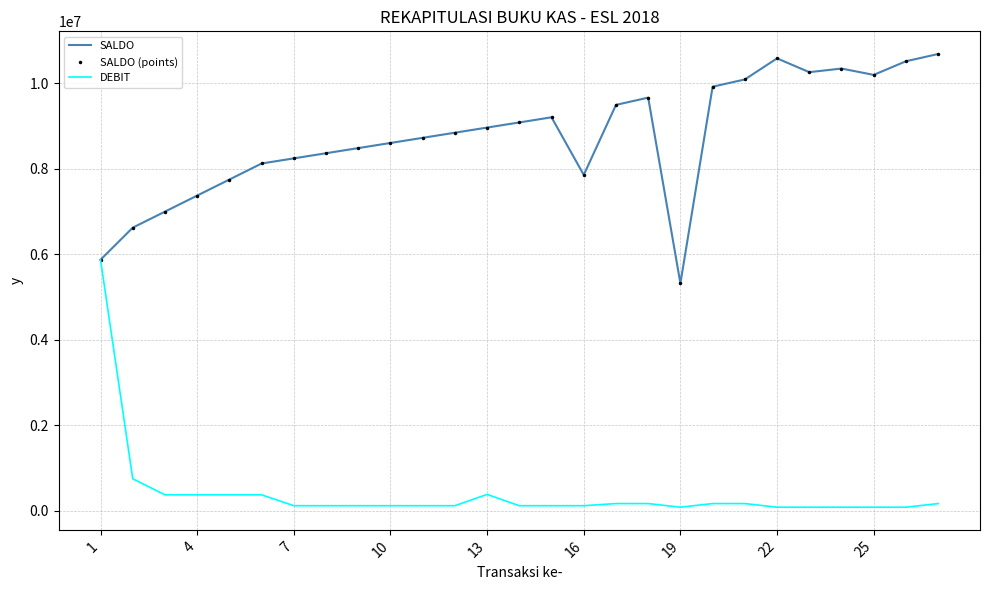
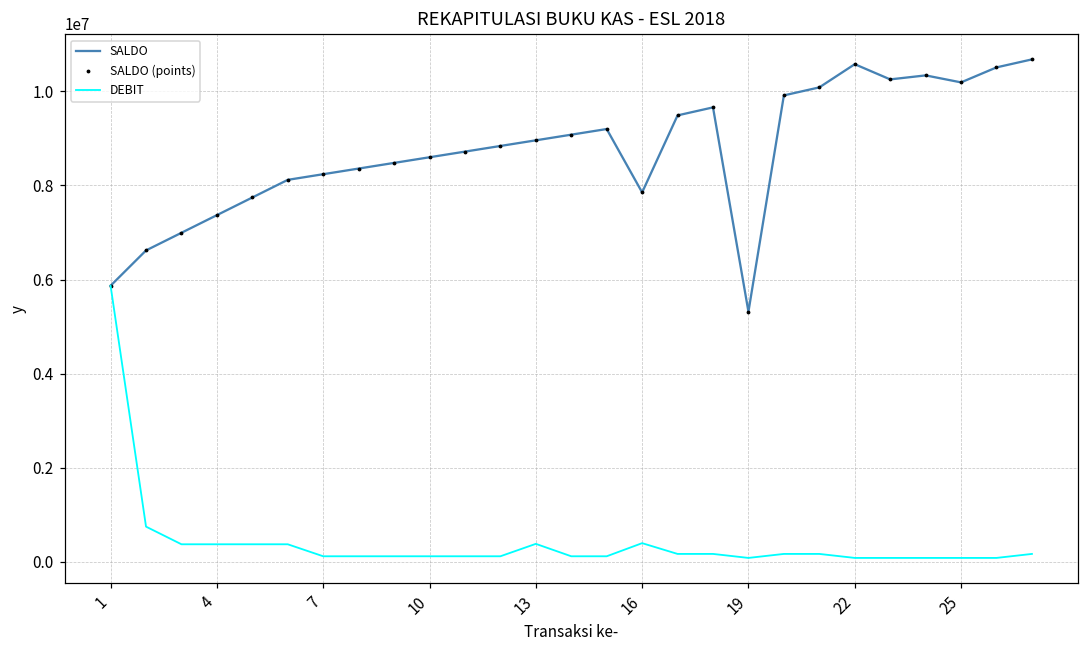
  {
    "SALDO (points)": {
      "4": 7400000,
      "7": 8200000,
      "10": 8600000,
      "13": 9000000,
      "16": 7900000,
      "19": 5300000,
      "22": 10600000,
      "25": 10200000
    },
    "DEBIT": {
      "4": 400000,
      "7": 100000,
      "10": 100000,
      "13": 400000,
-     "16": 100000,
+     "16": 400000,
      "19": 100000,
      "22": 100000,
      "25": 100000
    }
  }
